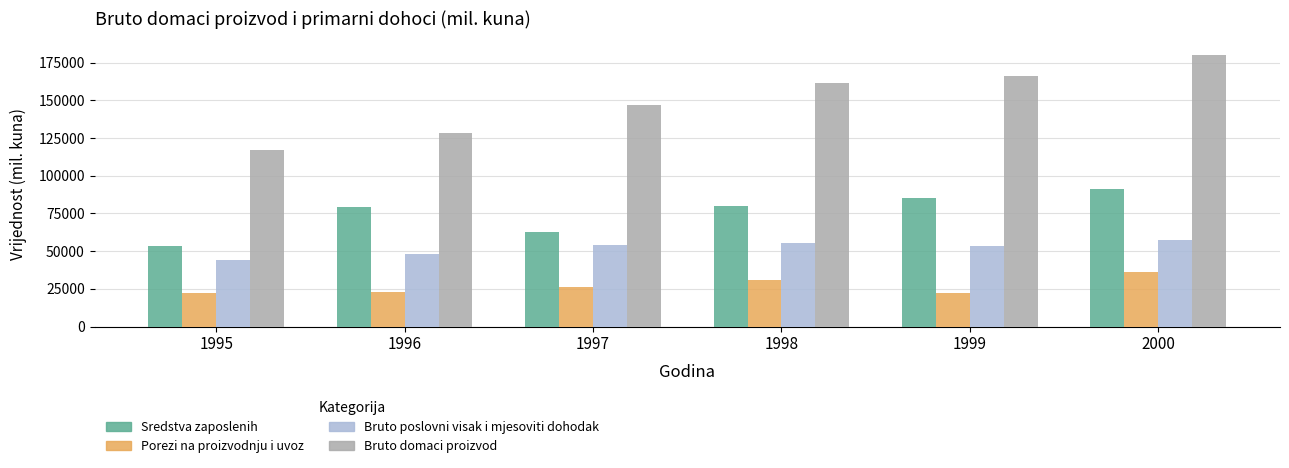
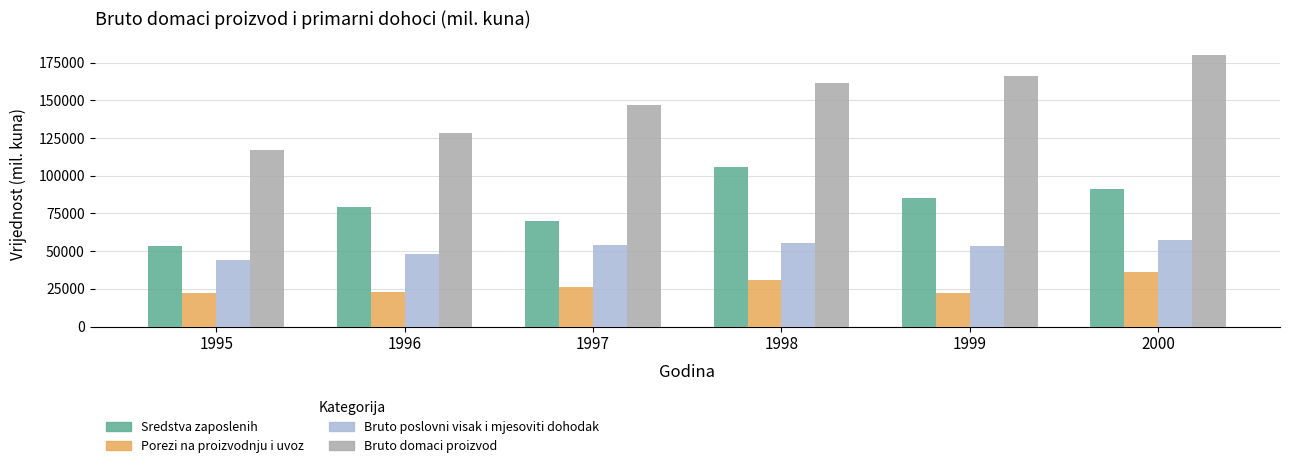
  {
    "Sredstva zaposlenih": {
      "1995": 53000,
      "1996": 80000,
-     "1997": 62000,
-     "1998": 80000,
+     "1997": 70000,
+     "1998": 106000,
      "1999": 85000,
      "2000": 91000
    },
    "Porezi na proizvodnju i uvoz": {
      "1995": 22000,
      "1996": 23000,
      "1997": 26000,
      "1998": 31000,
      "1999": 22000,
      "2000": 36000
    }
  }
